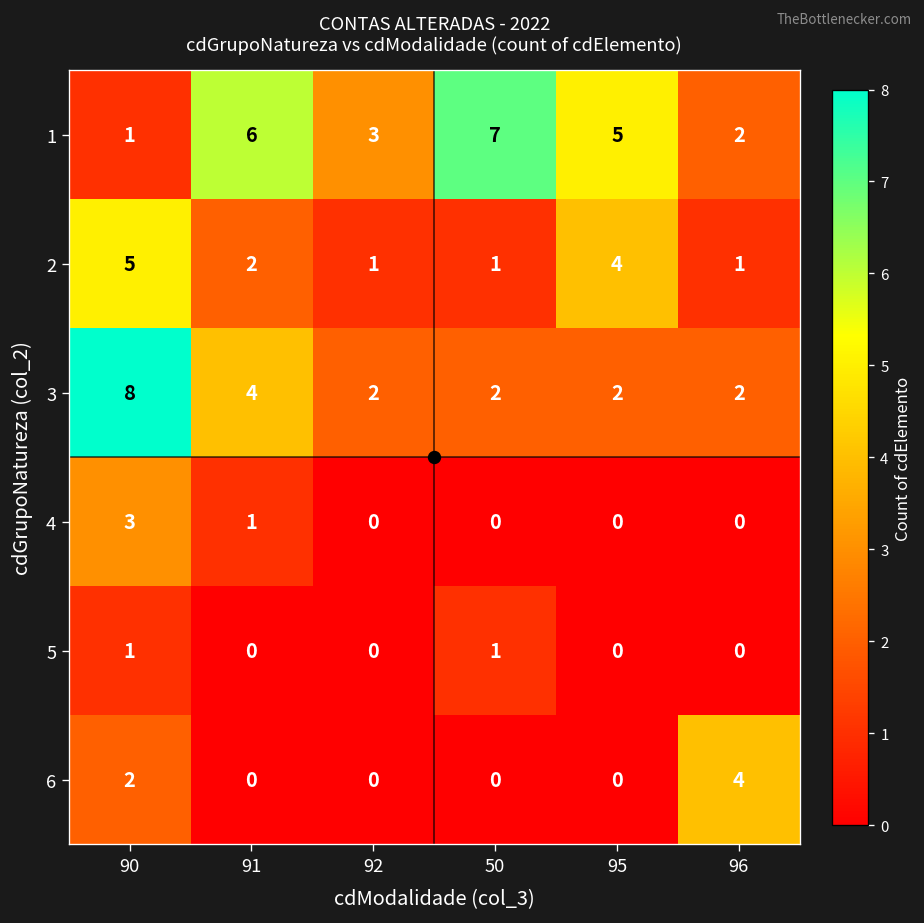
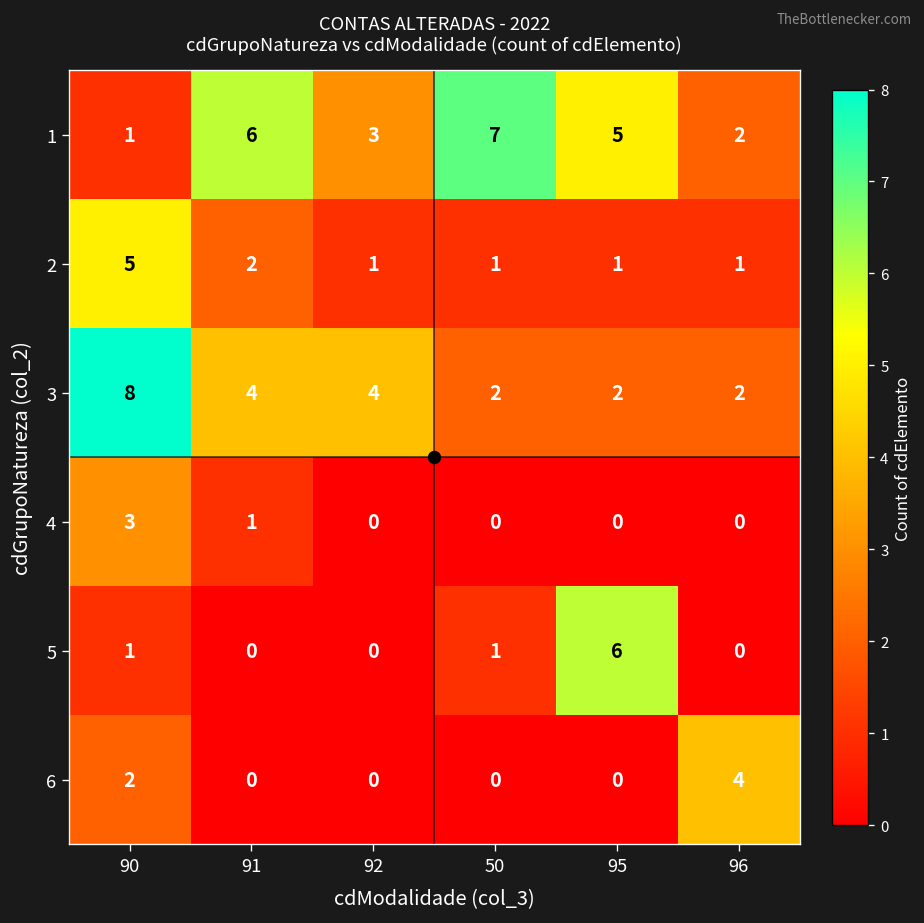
  {
    "1": {
      "90": 1,
      "91": 6,
      "92": 3,
      "50": 7,
      "95": 5,
      "96": 2
    },
    "2": {
      "90": 5,
      "91": 2,
      "92": 1,
      "50": 1,
-     "95": 4,
+     "95": 1,
      "96": 1
    },
    "3": {
      "90": 8,
      "91": 4,
-     "92": 2,
+     "92": 4,
      "50": 2,
      "95": 2,
      "96": 2
    },
    "4": {
      "90": 3,
      "91": 1,
      "92": 0,
      "50": 0,
      "95": 0,
      "96": 0
    },
    "5": {
      "90": 1,
      "91": 0,
      "92": 0,
      "50": 1,
-     "95": 0,
+     "95": 6,
      "96": 0
    },
    "6": {
      "90": 2,
      "91": 0,
      "92": 0,
      "50": 0,
      "95": 0,
      "96": 4
    }
  }
